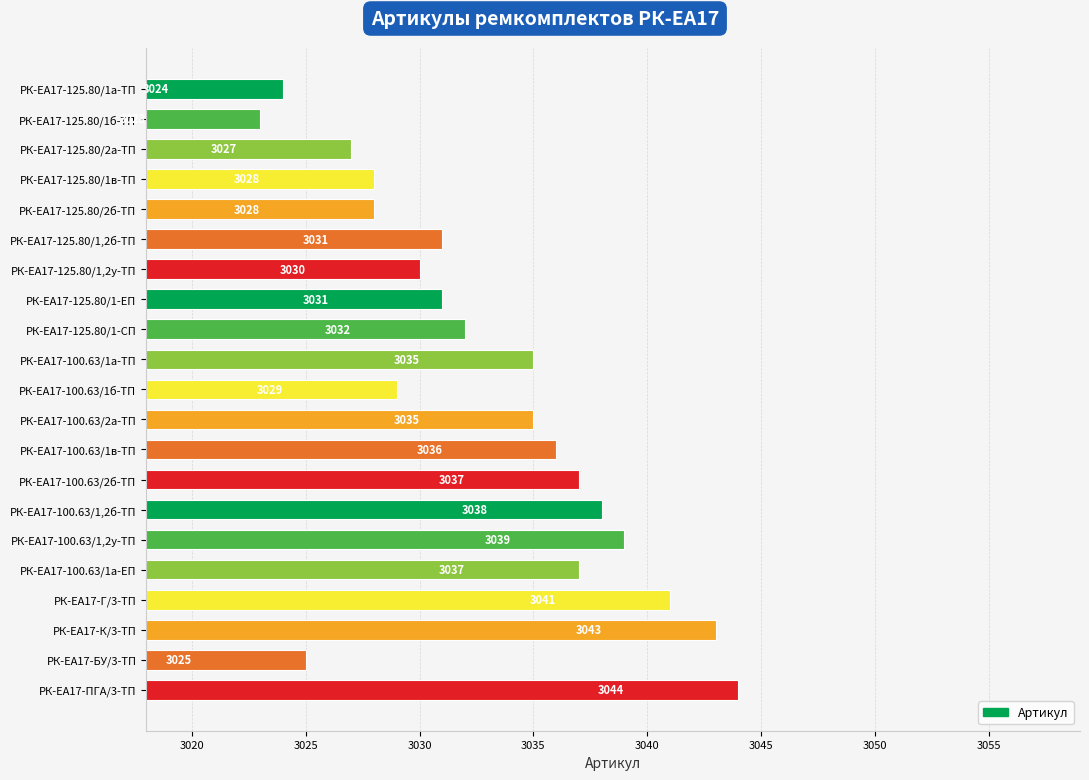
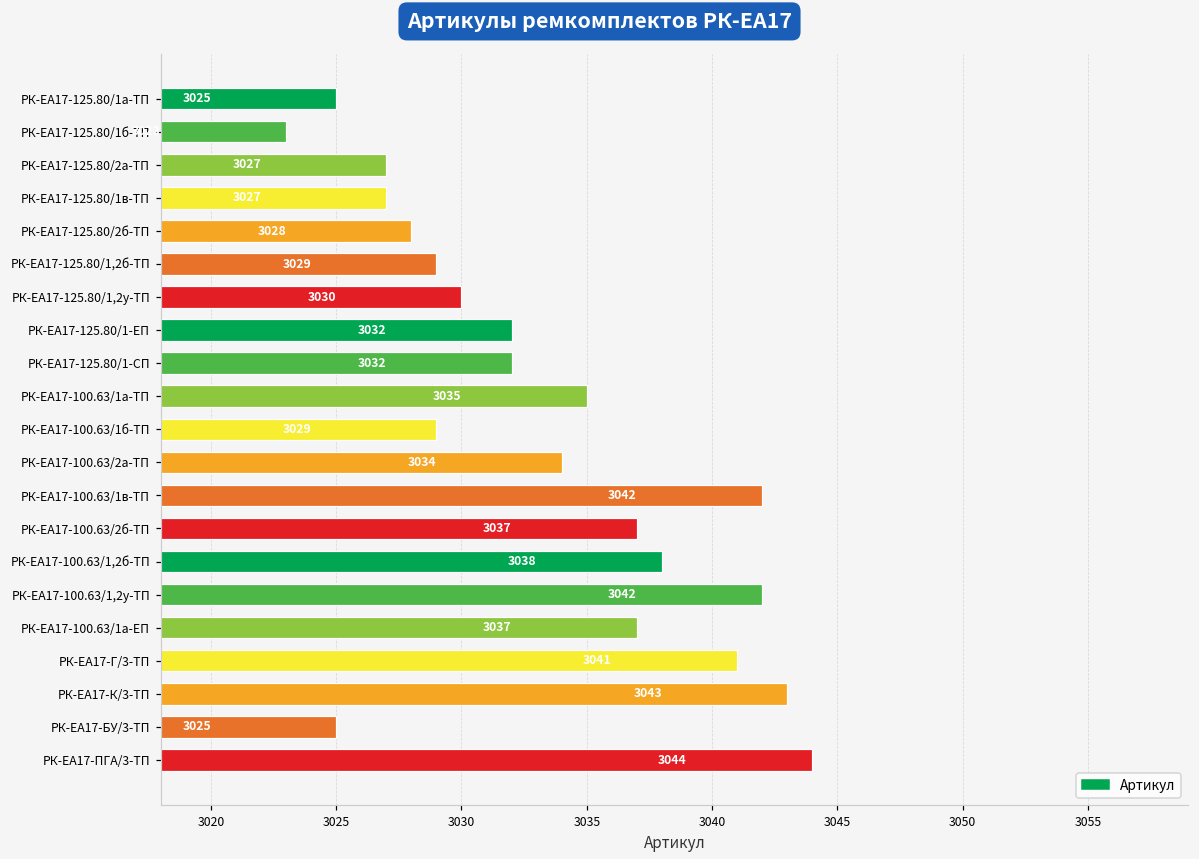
  {
-   "РК-ЕА17-125.80/1а-ТП": 3024,
+   "РК-ЕА17-125.80/1а-ТП": 3025,
    "РК-ЕА17-125.80/2а-ТП": 3027,
-   "РК-ЕА17-125.80/1в-ТП": 3028,
+   "РК-ЕА17-125.80/1в-ТП": 3027,
    "РК-ЕА17-125.80/2б-ТП": 3028,
-   "РК-ЕА17-125.80/1,2б-ТП": 3031,
+   "РК-ЕА17-125.80/1,2б-ТП": 3029,
    "РК-ЕА17-125.80/1,2у-ТП": 3030,
-   "РК-ЕА17-125.80/1-ЕП": 3031,
+   "РК-ЕА17-125.80/1-ЕП": 3032,
    "РК-ЕА17-125.80/1-СП": 3032,
    "РК-ЕА17-100.63/1а-ТП": 3035,
    "РК-ЕА17-100.63/1б-ТП": 3029,
-   "РК-ЕА17-100.63/2а-ТП": 3035,
-   "РК-ЕА17-100.63/1в-ТП": 3036,
+   "РК-ЕА17-100.63/2а-ТП": 3034,
+   "РК-ЕА17-100.63/1в-ТП": 3042,
    "РК-ЕА17-100.63/2б-ТП": 3037,
    "РК-ЕА17-100.63/1,2б-ТП": 3038,
-   "РК-ЕА17-100.63/1,2у-ТП": 3039,
+   "РК-ЕА17-100.63/1,2у-ТП": 3042,
    "РК-ЕА17-100.63/1а-ЕП": 3037,
    "РК-ЕА17-Г/3-ТП": 3041,
    "РК-ЕА17-К/3-ТП": 3043,
    "РК-ЕА17-БУ/3-ТП": 3025,
    "РК-ЕА17-ПГА/3-ТП": 3044
  }
